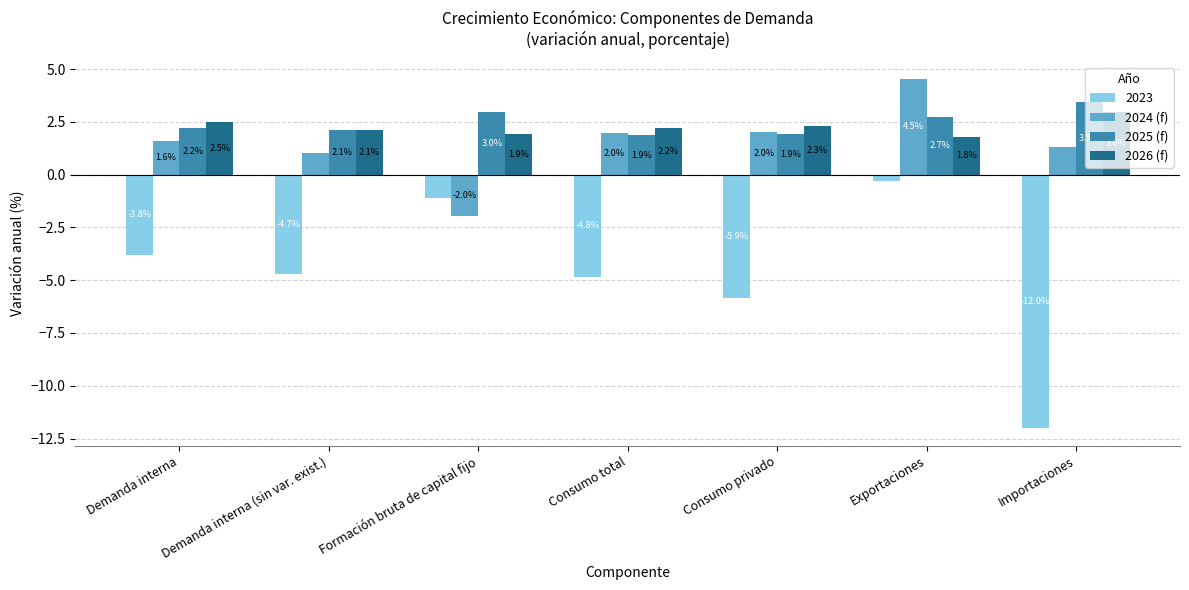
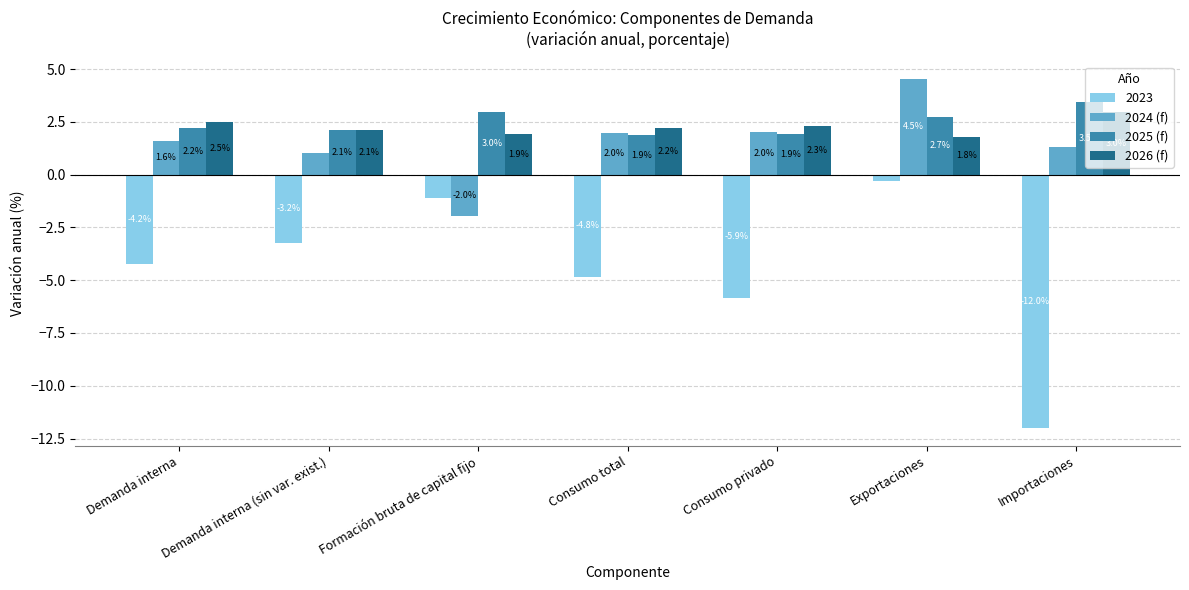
  {
    "2023": {
-     "Demanda interna": "-3.8%",
-     "Demanda interna (sin var. exist.)": "-4.7%",
+     "Demanda interna": "-4.2%",
+     "Demanda interna (sin var. exist.)": "-3.2%",
      "Consumo total": "-4.8%",
      "Consumo privado": "-5.9%",
      "Importaciones": "-12.0%"
    }
  }
